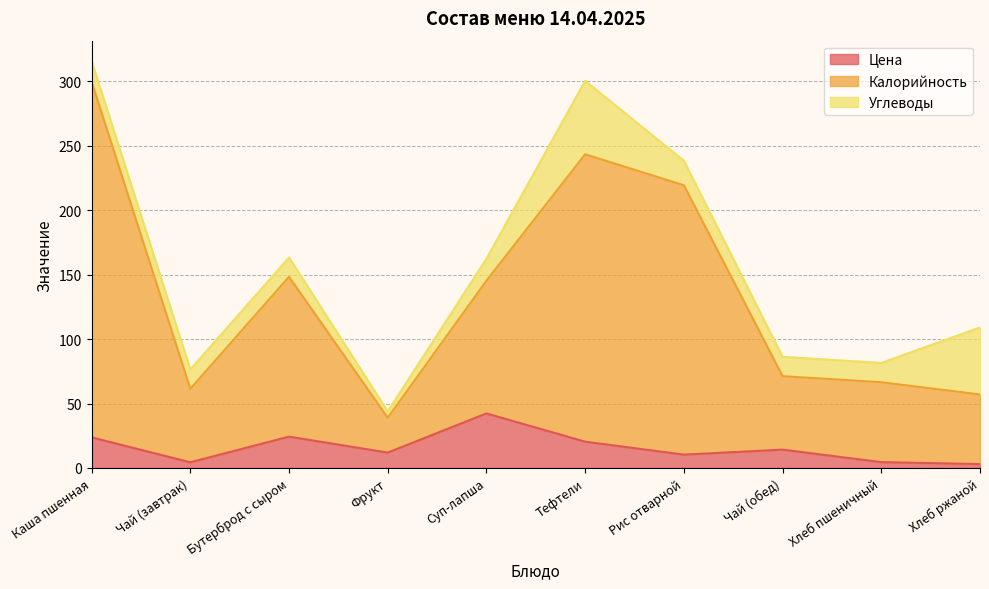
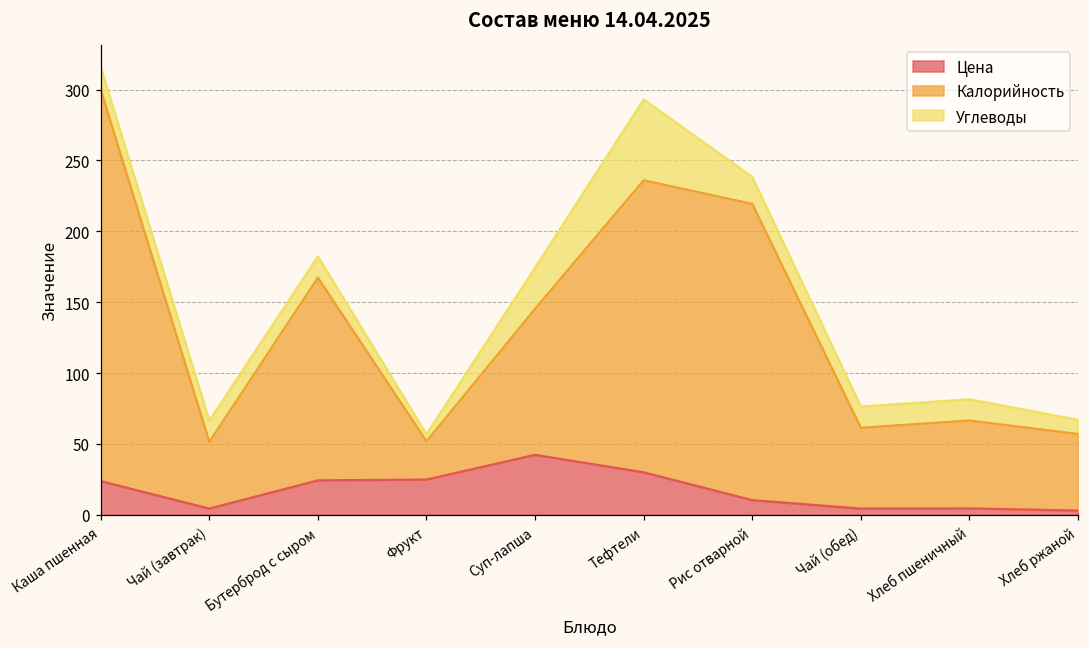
  {
    "Цена": {
      "Каша пшенная": 24,
      "Чай (завтрак)": 4,
      "Бутерброд с сыром": 24,
-     "Фрукт": 12,
+     "Фрукт": 25,
      "Суп-лапша": 42,
-     "Тефтели": 20,
+     "Тефтели": 30,
      "Рис отварной": 10,
-     "Чай (обед)": 14,
+     "Чай (обед)": 4,
      "Хлеб пшеничный": 5,
      "Хлеб ржаной": 3
    },
    "Калорийность": {
      "Каша пшенная": 276,
-     "Чай (завтрак)": 57,
-     "Бутерброд с сыром": 124,
+     "Чай (завтрак)": 47,
+     "Бутерброд с сыром": 143,
      "Фрукт": 27,
      "Суп-лапша": 103,
-     "Тефтели": 223,
+     "Тефтели": 206,
      "Рис отварной": 209,
      "Чай (обед)": 57,
      "Хлеб пшеничный": 62,
      "Хлеб ржаной": 54
    },
    "Углеводы": {
      "Каша пшенная": 16,
      "Чай (завтрак)": 15,
      "Бутерброд с сыром": 15,
      "Фрукт": 5,
-     "Суп-лапша": 17,
+     "Суп-лапша": 29,
      "Тефтели": 57,
      "Рис отварной": 19,
      "Чай (обед)": 15,
      "Хлеб пшеничный": 15,
-     "Хлеб ржаной": 52
+     "Хлеб ржаной": 10
    }
  }
